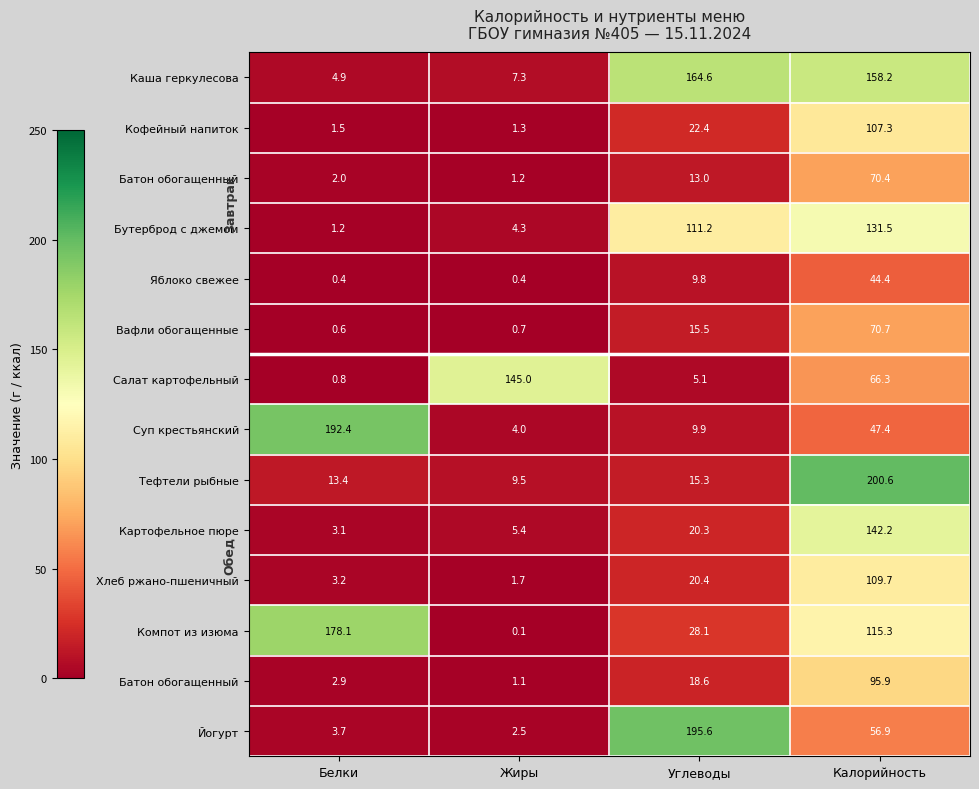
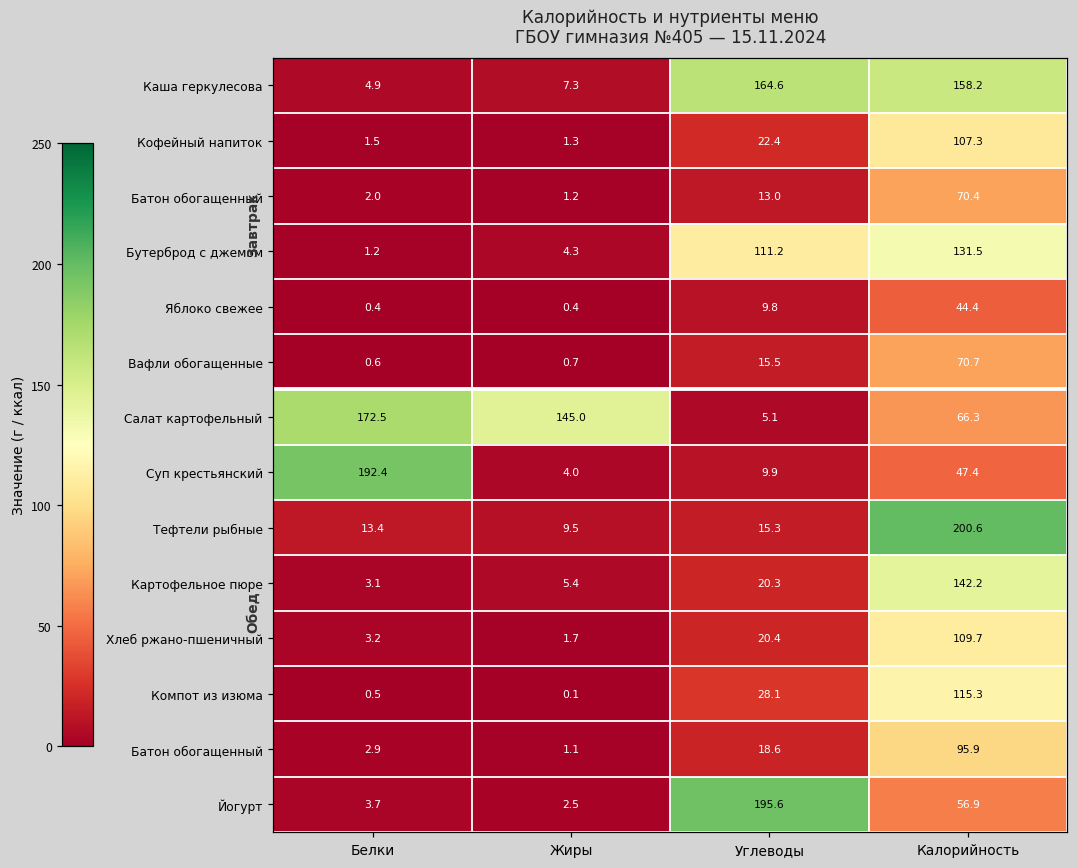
  {
    "Каша геркулесова": {
      "Белки": 4.9,
      "Жиры": 7.3,
      "Углеводы": 164.6,
      "Калорийность": 158.2
    },
    "Кофейный напиток": {
      "Белки": 1.5,
      "Жиры": 1.3,
      "Углеводы": 22.4,
      "Калорийность": 107.3
    },
    "Бутерброд с джемом": {
      "Белки": 1.2,
      "Жиры": 4.3,
      "Углеводы": 111.2,
      "Калорийность": 131.5
    },
    "Яблоко свежее": {
      "Белки": 0.4,
      "Жиры": 0.4,
      "Углеводы": 9.8,
      "Калорийность": 44.4
    },
    "Вафли обогащенные": {
      "Белки": 0.6,
      "Жиры": 0.7,
      "Углеводы": 15.5,
      "Калорийность": 70.7
    },
    "Салат картофельный": {
-     "Белки": 0.8,
+     "Белки": 172.5,
      "Жиры": 145.0,
      "Углеводы": 5.1,
      "Калорийность": 66.3
    },
    "Суп крестьянский": {
      "Белки": 192.4,
      "Жиры": 4.0,
      "Углеводы": 9.9,
      "Калорийность": 47.4
    },
    "Тефтели рыбные": {
      "Белки": 13.4,
      "Жиры": 9.5,
      "Углеводы": 15.3,
      "Калорийность": 200.6
    },
    "Картофельное пюре": {
      "Белки": 3.1,
      "Жиры": 5.4,
      "Углеводы": 20.3,
      "Калорийность": 142.2
    },
    "Хлеб ржано-пшеничный": {
      "Белки": 3.2,
      "Жиры": 1.7,
      "Углеводы": 20.4,
      "Калорийность": 109.7
    },
    "Компот из изюма": {
-     "Белки": 178.1,
+     "Белки": 0.5,
      "Жиры": 0.1,
      "Углеводы": 28.1,
      "Калорийность": 115.3
    },
    "Йогурт": {
      "Белки": 3.7,
      "Жиры": 2.5,
      "Углеводы": 195.6,
      "Калорийность": 56.9
    }
  }
